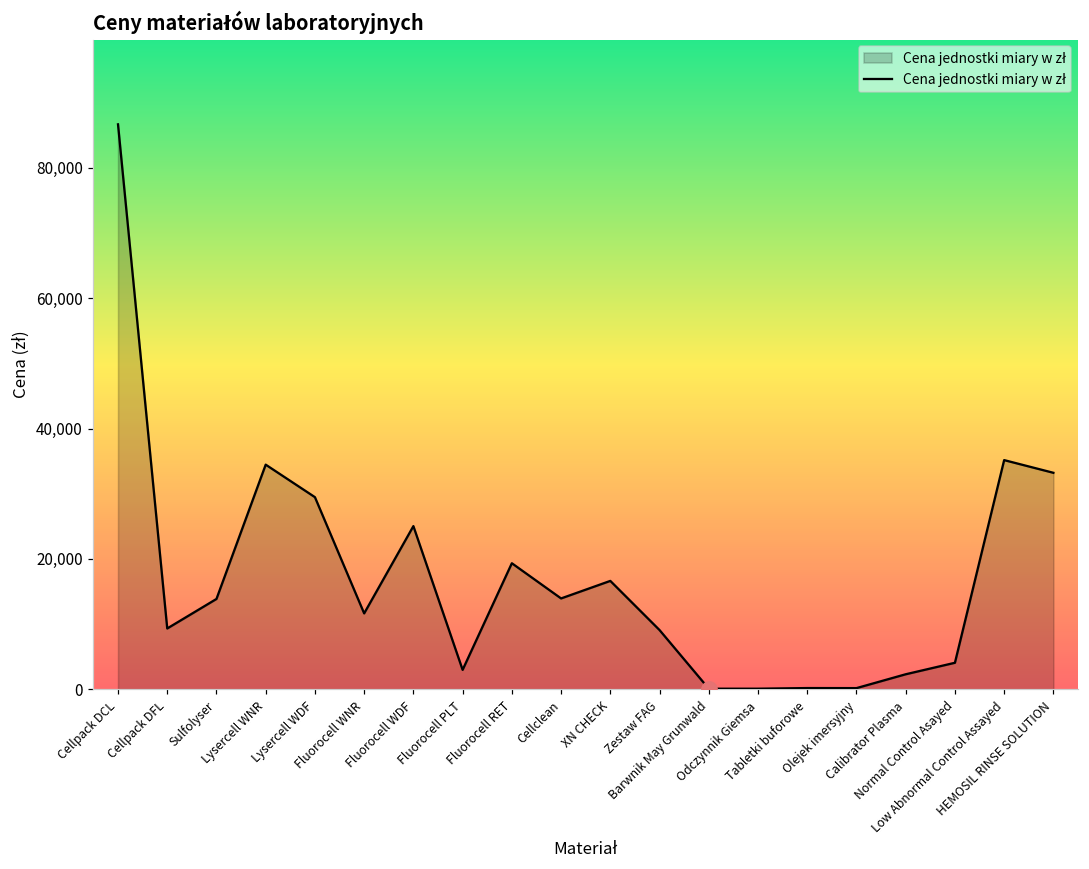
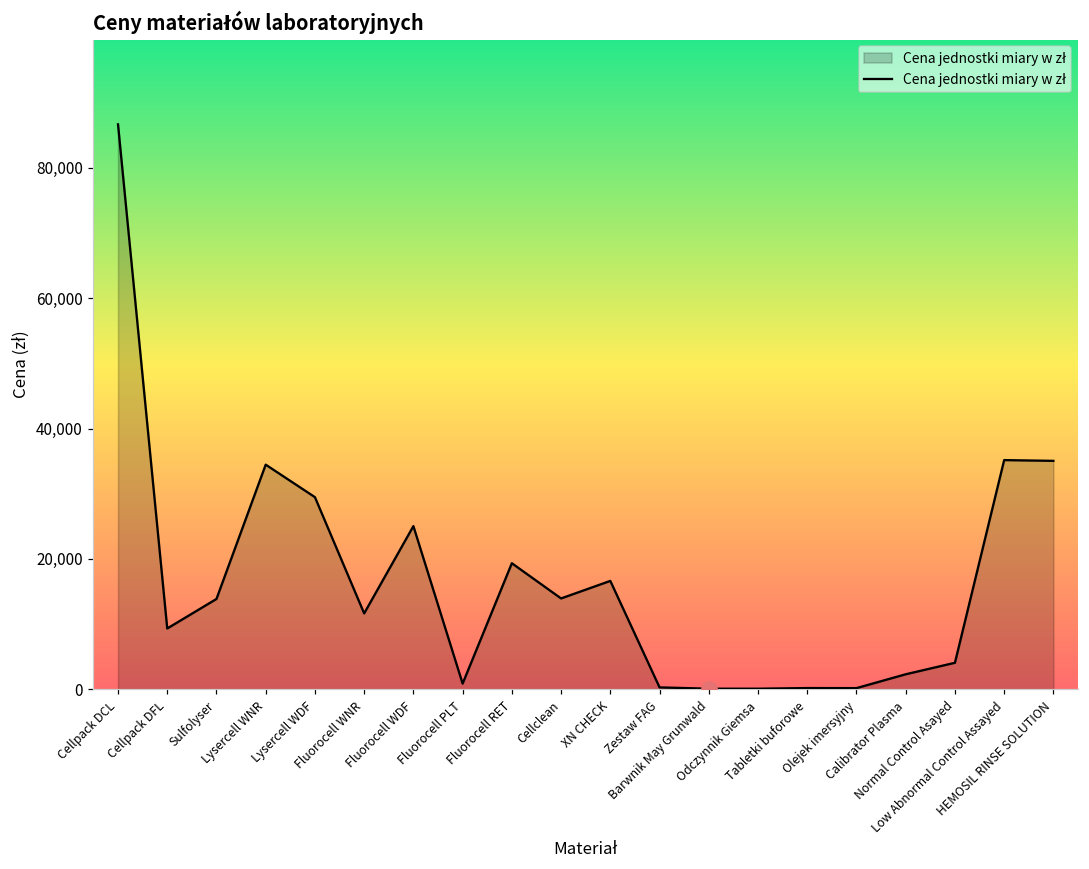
  {
    "Cena jednostki miary w zł": {
      "Cellpack DCL": "87,000",
      "Cellpack DFL": "9,000",
      "Sulfolyser": "14,000",
      "Lysercell WNR": "34,000",
      "Lysercell WDF": "29,000",
      "Fluorocell WNR": "12,000",
      "Fluorocell WDF": "25,000",
-     "Fluorocell PLT": "3,000",
+     "Fluorocell PLT": "1,000",
      "Fluorocell RET": "19,000",
      "Cellclean": "14,000",
      "XN CHECK": "17,000",
-     "Zestaw FAG": "9,000",
+     "Zestaw FAG": "0",
      "Odczynnik Giemsa": "0",
      "Tabletki buforowe": "0",
      "Olejek imersyjny": "0",
      "Calibrator Plasma": "2,000",
      "Normal Control Asayed": "4,000",
      "Low Abnormal Control Assayed": "35,000",
-     "HEMOSIL RINSE SOLUTION": "33,000"
+     "HEMOSIL RINSE SOLUTION": "35,000"
    }
  }
